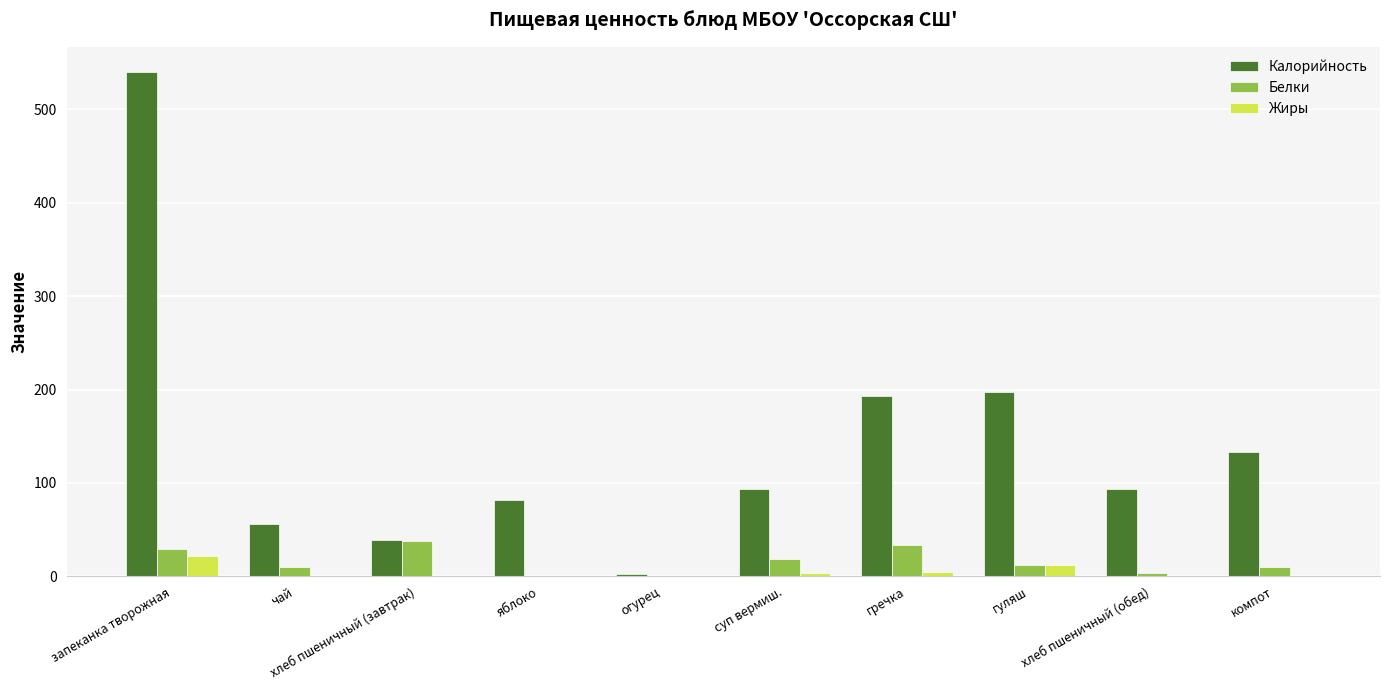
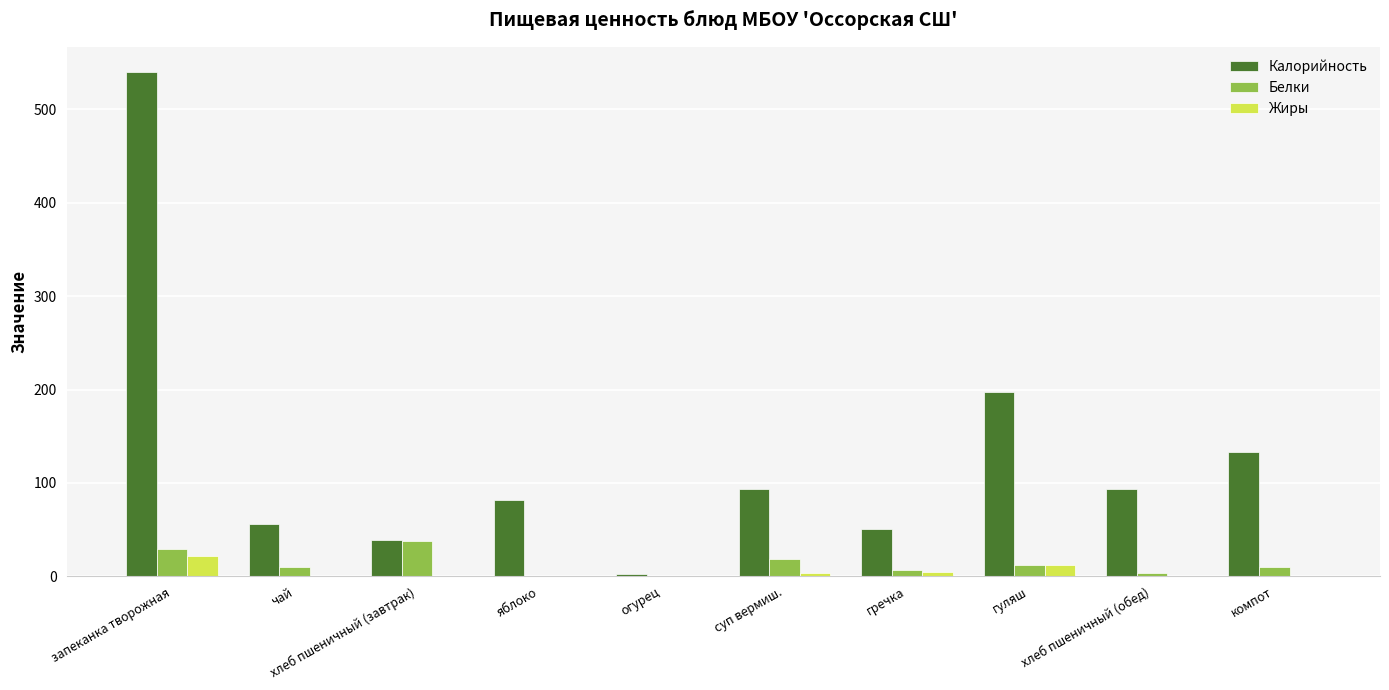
  {
    "Калорийность": {
      "запеканка творожная": 540,
      "чай": 60,
      "хлеб пшеничный (завтрак)": 40,
      "яблоко": 80,
      "суп вермиш.": 90,
-     "гречка": 190,
+     "гречка": 50,
      "гуляш": 200,
      "хлеб пшеничный (обед)": 90,
      "компот": 130
    },
    "Белки": {
      "запеканка творожная": 30,
      "чай": 10,
      "хлеб пшеничный (завтрак)": 40,
      "суп вермиш.": 20,
-     "гречка": 30,
+     "гречка": 10,
      "гуляш": 10,
      "хлеб пшеничный (обед)": 0,
      "компот": 10
    },
    "Жиры": {
      "запеканка творожная": 20,
      "чай": 0,
      "суп вермиш.": 0,
      "гречка": 0,
      "гуляш": 10
    }
  }
